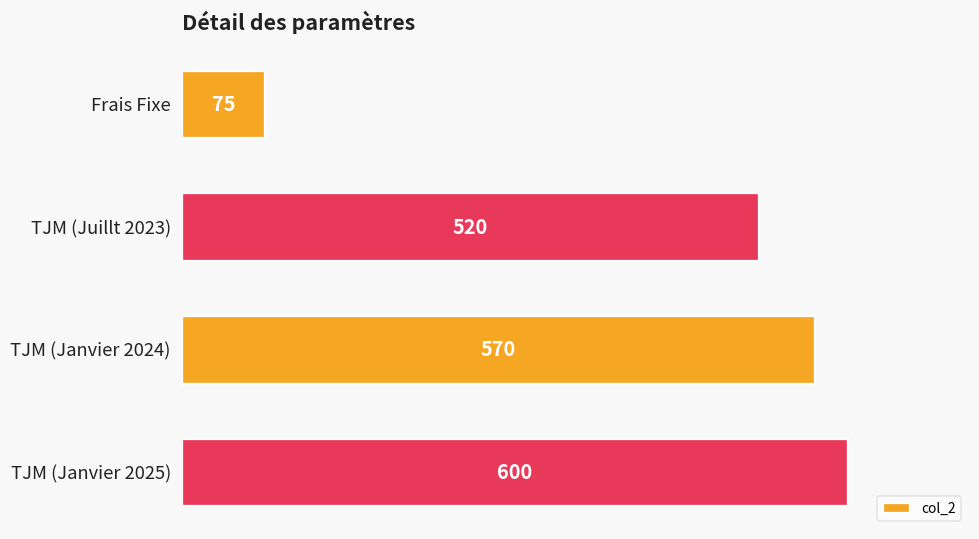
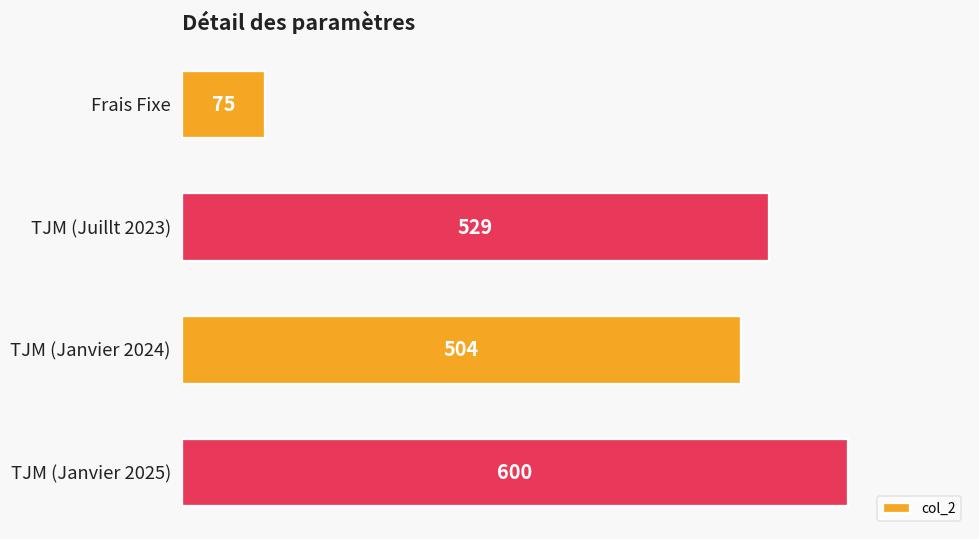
  {
    "Frais Fixe": 75,
-   "TJM (Juillt 2023)": 520,
-   "TJM (Janvier 2024)": 570,
+   "TJM (Juillt 2023)": 529,
+   "TJM (Janvier 2024)": 504,
    "TJM (Janvier 2025)": 600
  }
